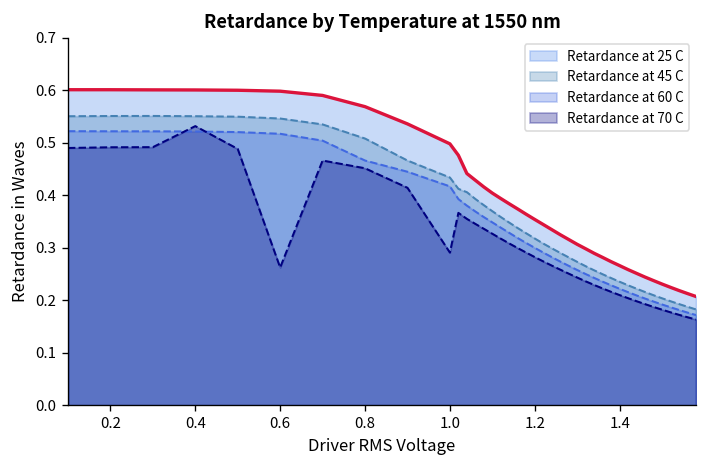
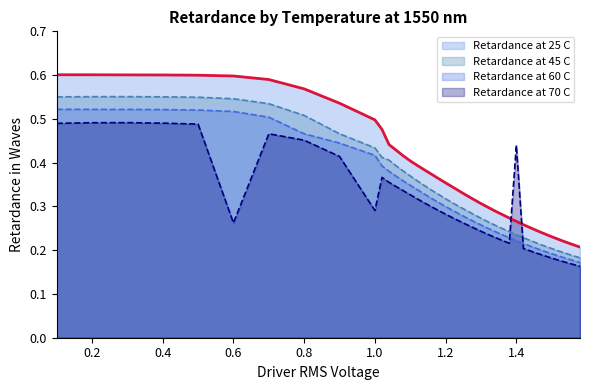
  {
    "Retardance at 70 C": {
      "0.2": 0.49,
-     "0.4": 0.53,
+     "0.4": 0.49,
      "0.6": 0.26,
      "0.8": 0.45,
      "1.0": 0.29,
      "1.2": 0.28,
-     "1.4": 0.21
+     "1.4": 0.44
    }
  }
